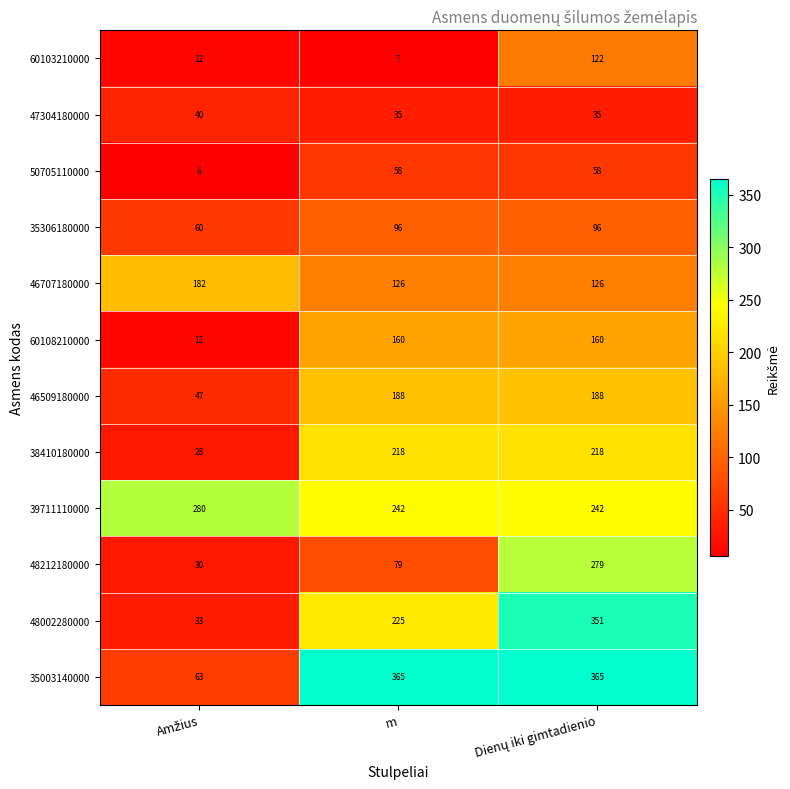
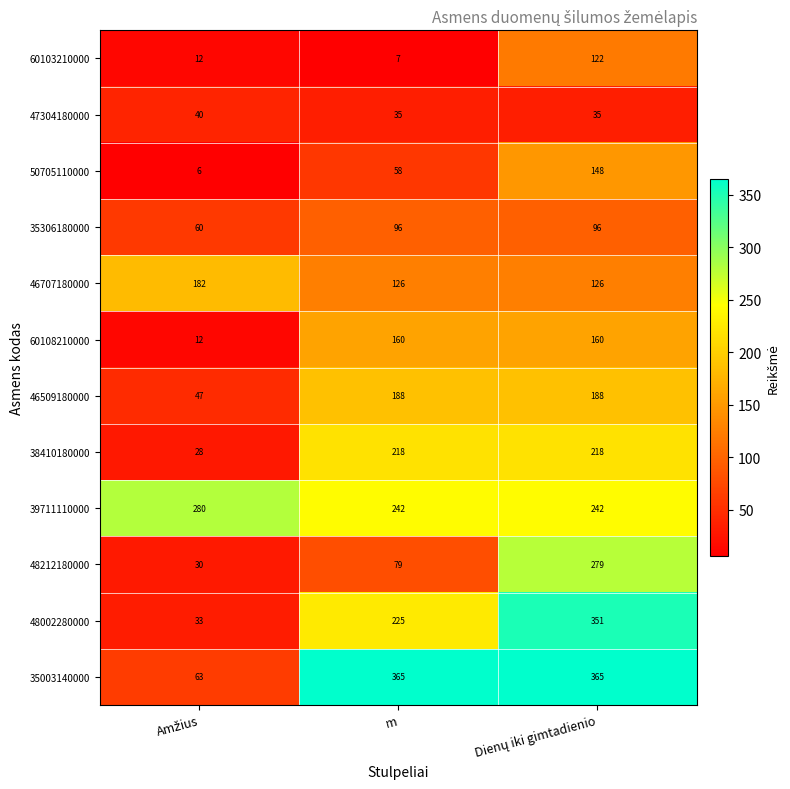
  {
    "60103210000": {
      "Amžius": 12,
      "m": 7,
      "Dienų iki gimtadienio": 122
    },
    "47304180000": {
      "Amžius": 40,
      "m": 35,
      "Dienų iki gimtadienio": 35
    },
    "50705110000": {
      "Amžius": 6,
      "m": 58,
-     "Dienų iki gimtadienio": 58
+     "Dienų iki gimtadienio": 148
    },
    "35306180000": {
      "Amžius": 60,
      "m": 96,
      "Dienų iki gimtadienio": 96
    },
    "46707180000": {
      "Amžius": 182,
      "m": 126,
      "Dienų iki gimtadienio": 126
    },
    "60108210000": {
      "Amžius": 12,
      "m": 160,
      "Dienų iki gimtadienio": 160
    },
    "46509180000": {
      "Amžius": 47,
      "m": 188,
      "Dienų iki gimtadienio": 188
    },
    "38410180000": {
      "Amžius": 28,
      "m": 218,
      "Dienų iki gimtadienio": 218
    },
    "39711110000": {
      "Amžius": 280,
      "m": 242,
      "Dienų iki gimtadienio": 242
    },
    "48212180000": {
      "Amžius": 30,
      "m": 79,
      "Dienų iki gimtadienio": 279
    },
    "48002280000": {
      "Amžius": 33,
      "m": 225,
      "Dienų iki gimtadienio": 351
    },
    "35003140000": {
      "Amžius": 63,
      "m": 365,
      "Dienų iki gimtadienio": 365
    }
  }
